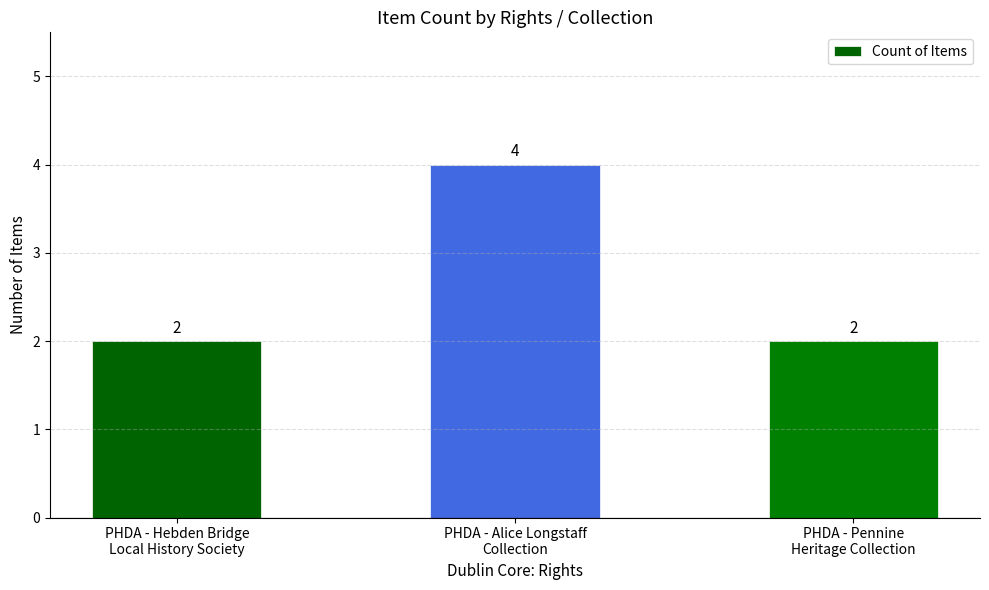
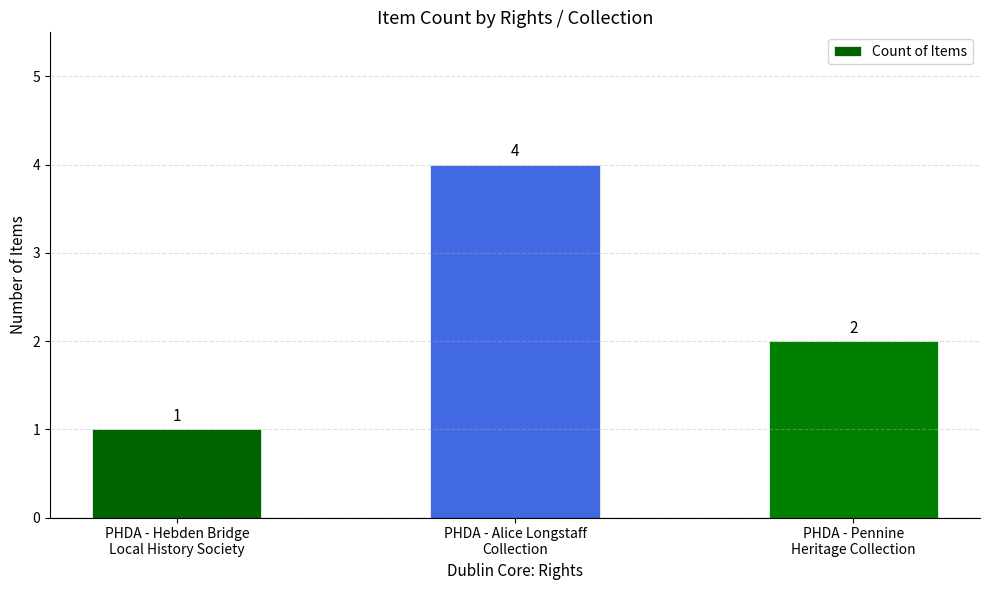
  {
-   "PHDA - Hebden Bridge Local History Society": 2,
+   "PHDA - Hebden Bridge Local History Society": 1,
    "PHDA - Alice Longstaff Collection": 4,
    "PHDA - Pennine Heritage Collection": 2
  }
